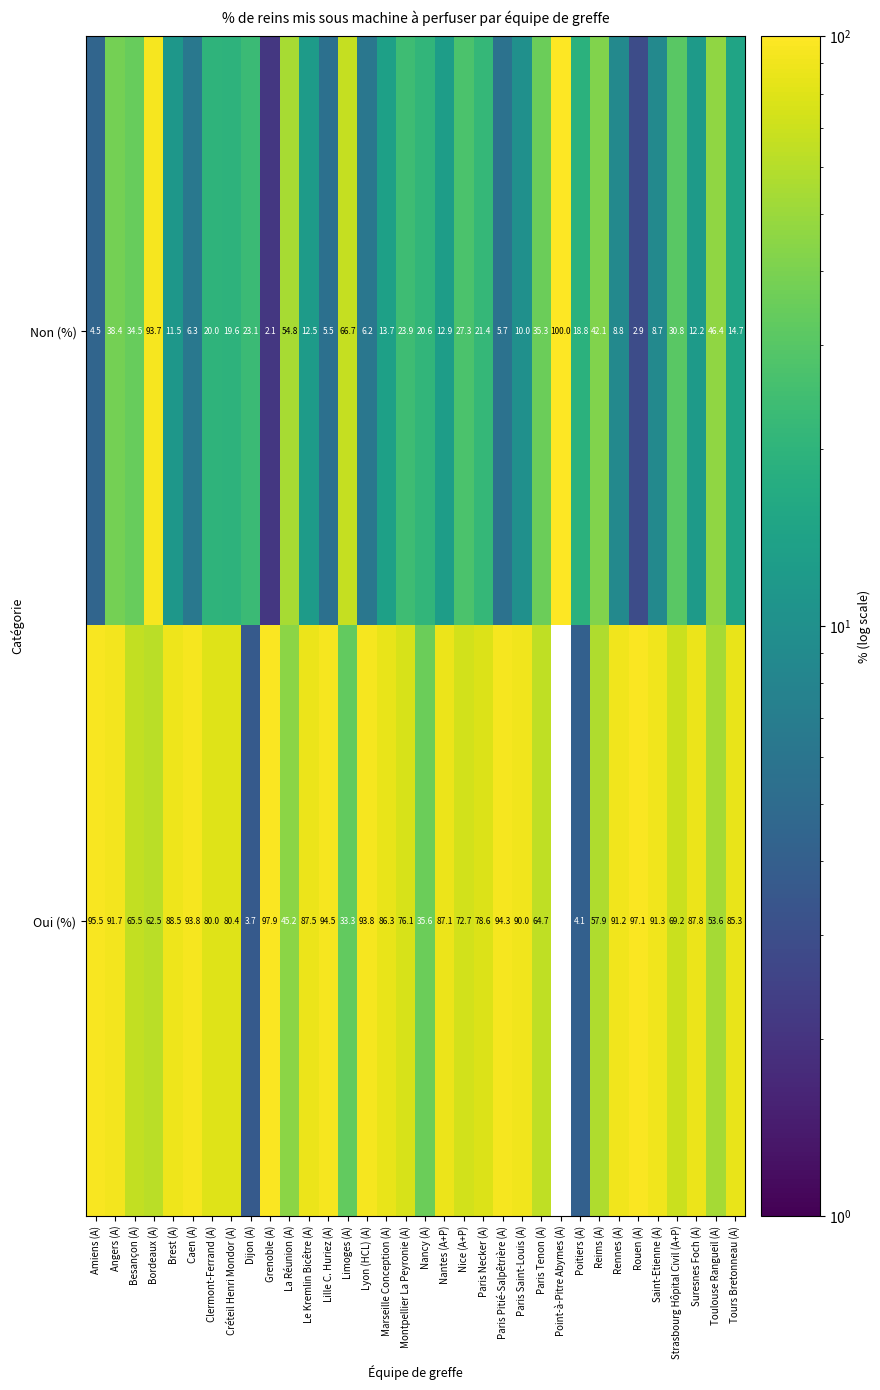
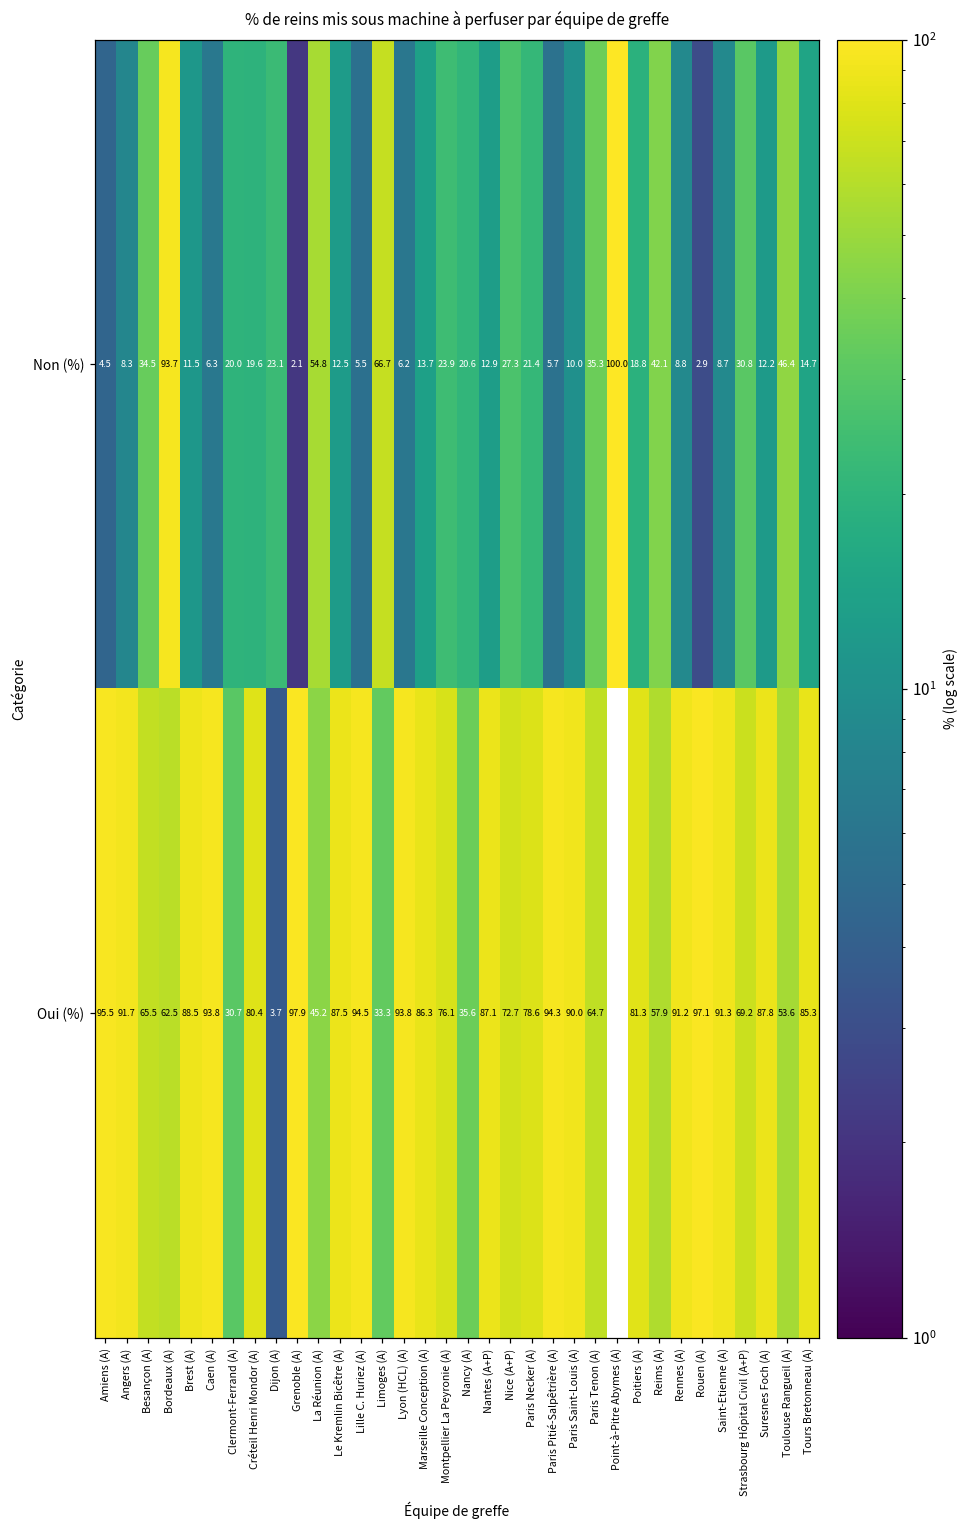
  {
    "Non (%)": {
      "Amiens (A)": 4.5,
-     "Angers (A)": 38.4,
+     "Angers (A)": 8.3,
      "Besançon (A)": 34.5,
      "Bordeaux (A)": 93.7,
      "Brest (A)": 11.5,
      "Caen (A)": 6.3,
      "Clermont-Ferrand (A)": 20.0,
      "Créteil Henri Mondor (A)": 19.6,
      "Dijon (A)": 23.1,
      "Grenoble (A)": 2.1,
      "La Réunion (A)": 54.8,
      "Le Kremlin Bicêtre (A)": 12.5,
      "Lille C. Huriez (A)": 5.5,
      "Limoges (A)": 66.7,
      "Lyon (HCL) (A)": 6.2,
      "Marseille Conception (A)": 13.7,
      "Montpellier La Peyronie (A)": 23.9,
      "Nancy (A)": 20.6,
      "Nantes (A+P)": 12.9,
      "Nice (A+P)": 27.3,
      "Paris Necker (A)": 21.4,
      "Paris Pitié-Salpêtrière (A)": 5.7,
      "Paris Saint-Louis (A)": 10.0,
      "Paris Tenon (A)": 35.3,
      "Point-à-Pitre Abymes (A)": 100.0,
      "Poitiers (A)": 18.8,
      "Reims (A)": 42.1,
      "Rennes (A)": 8.8,
      "Rouen (A)": 2.9,
      "Saint-Etienne (A)": 8.7,
      "Strasbourg Hôpital Civil (A+P)": 30.8,
      "Suresnes Foch (A)": 12.2,
      "Toulouse Rangueil (A)": 46.4,
      "Tours Bretonneau (A)": 14.7
    },
    "Oui (%)": {
      "Amiens (A)": 95.5,
      "Angers (A)": 91.7,
      "Besançon (A)": 65.5,
      "Bordeaux (A)": 62.5,
      "Brest (A)": 88.5,
      "Caen (A)": 93.8,
-     "Clermont-Ferrand (A)": 80.0,
+     "Clermont-Ferrand (A)": 30.7,
      "Créteil Henri Mondor (A)": 80.4,
      "Dijon (A)": 3.7,
      "Grenoble (A)": 97.9,
      "La Réunion (A)": 45.2,
      "Le Kremlin Bicêtre (A)": 87.5,
      "Lille C. Huriez (A)": 94.5,
      "Limoges (A)": 33.3,
      "Lyon (HCL) (A)": 93.8,
      "Marseille Conception (A)": 86.3,
      "Montpellier La Peyronie (A)": 76.1,
      "Nancy (A)": 35.6,
      "Nantes (A+P)": 87.1,
      "Nice (A+P)": 72.7,
      "Paris Necker (A)": 78.6,
      "Paris Pitié-Salpêtrière (A)": 94.3,
      "Paris Saint-Louis (A)": 90.0,
      "Paris Tenon (A)": 64.7,
-     "Poitiers (A)": 4.1,
+     "Poitiers (A)": 81.3,
      "Reims (A)": 57.9,
      "Rennes (A)": 91.2,
      "Rouen (A)": 97.1,
      "Saint-Etienne (A)": 91.3,
      "Strasbourg Hôpital Civil (A+P)": 69.2,
      "Suresnes Foch (A)": 87.8,
      "Toulouse Rangueil (A)": 53.6,
      "Tours Bretonneau (A)": 85.3
    }
  }
